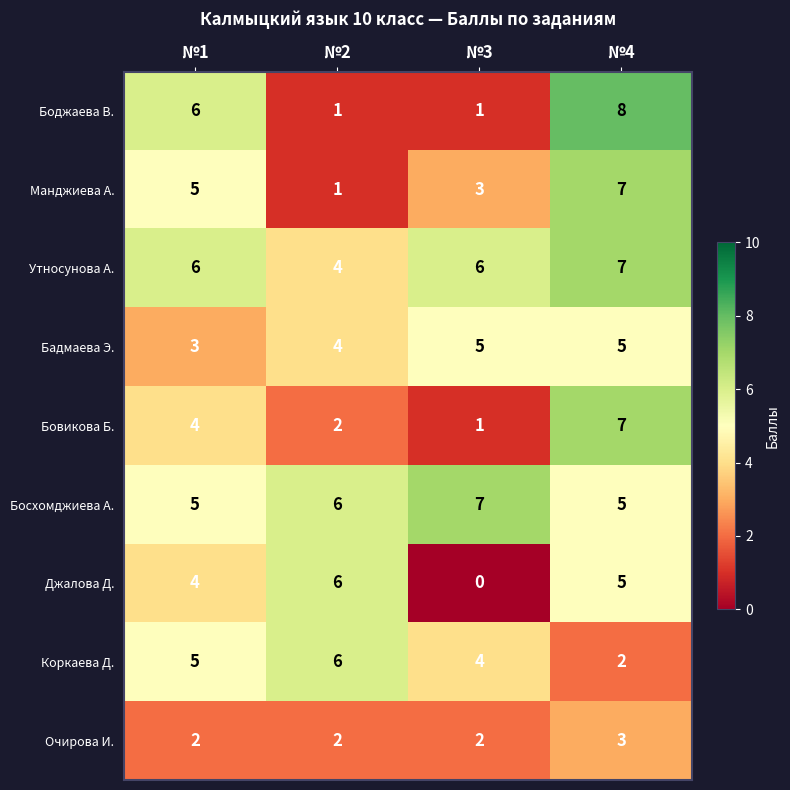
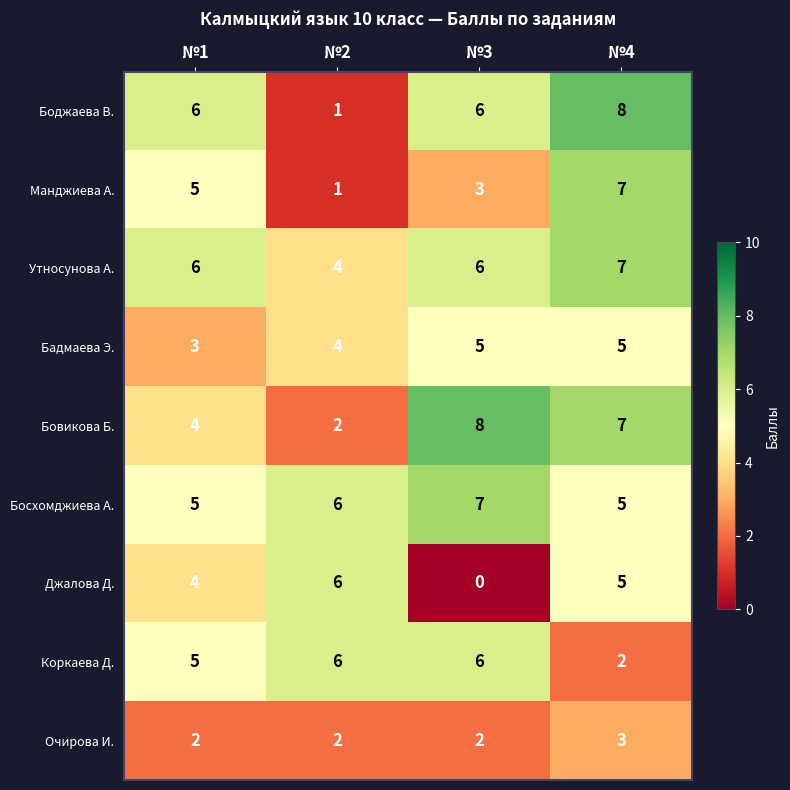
  {
    "Боджаева В.": {
      "№1": 6,
      "№2": 1,
-     "№3": 1,
+     "№3": 6,
      "№4": 8
    },
    "Манджиева А.": {
      "№1": 5,
      "№2": 1,
      "№3": 3,
      "№4": 7
    },
    "Утносунова А.": {
      "№1": 6,
      "№2": 4,
      "№3": 6,
      "№4": 7
    },
    "Бадмаева Э.": {
      "№1": 3,
      "№2": 4,
      "№3": 5,
      "№4": 5
    },
    "Бовикова Б.": {
      "№1": 4,
      "№2": 2,
-     "№3": 1,
+     "№3": 8,
      "№4": 7
    },
    "Босхомджиева А.": {
      "№1": 5,
      "№2": 6,
      "№3": 7,
      "№4": 5
    },
    "Джалова Д.": {
      "№1": 4,
      "№2": 6,
      "№3": 0,
      "№4": 5
    },
    "Коркаева Д.": {
      "№1": 5,
      "№2": 6,
-     "№3": 4,
+     "№3": 6,
      "№4": 2
    },
    "Очирова И.": {
      "№1": 2,
      "№2": 2,
      "№3": 2,
      "№4": 3
    }
  }
